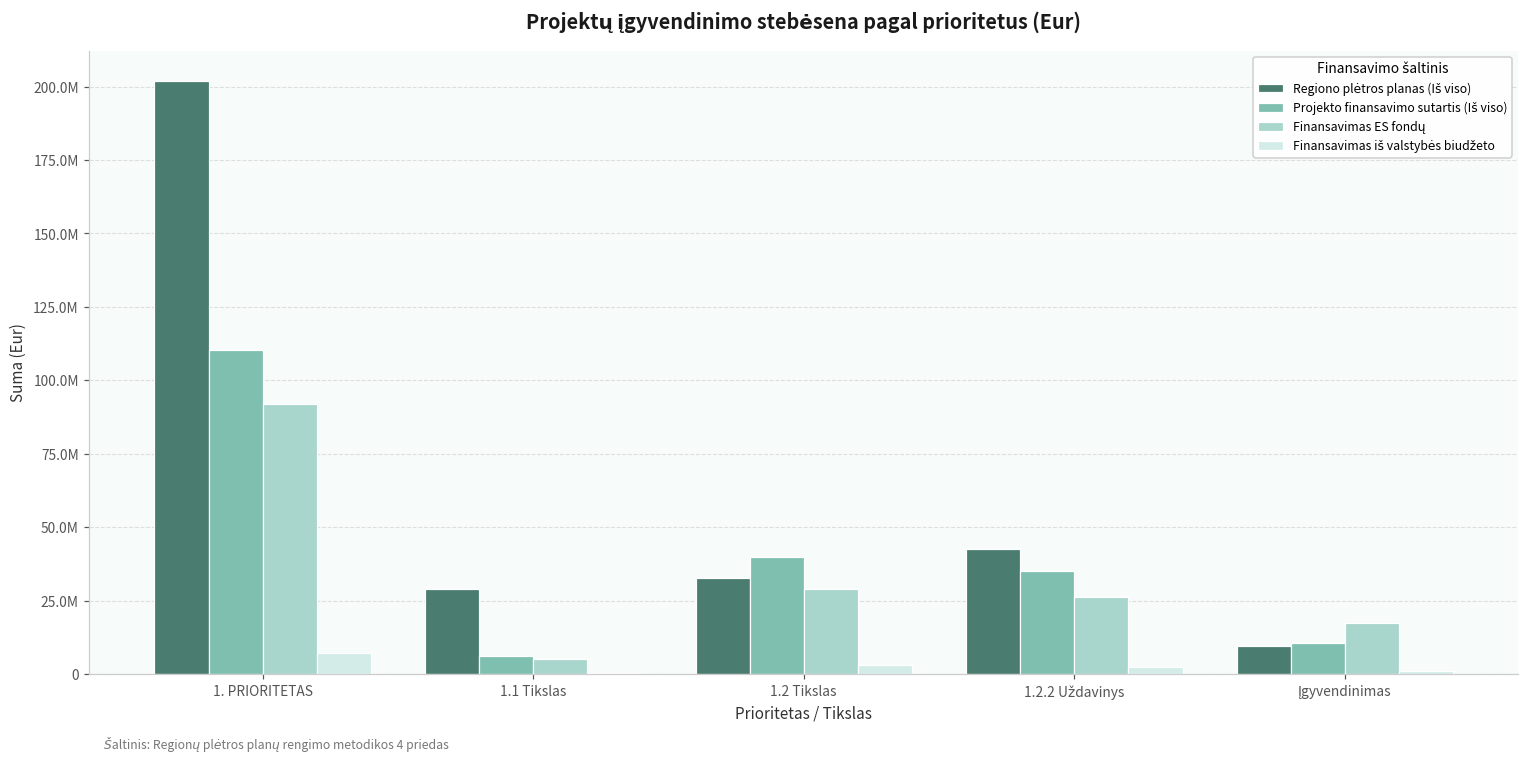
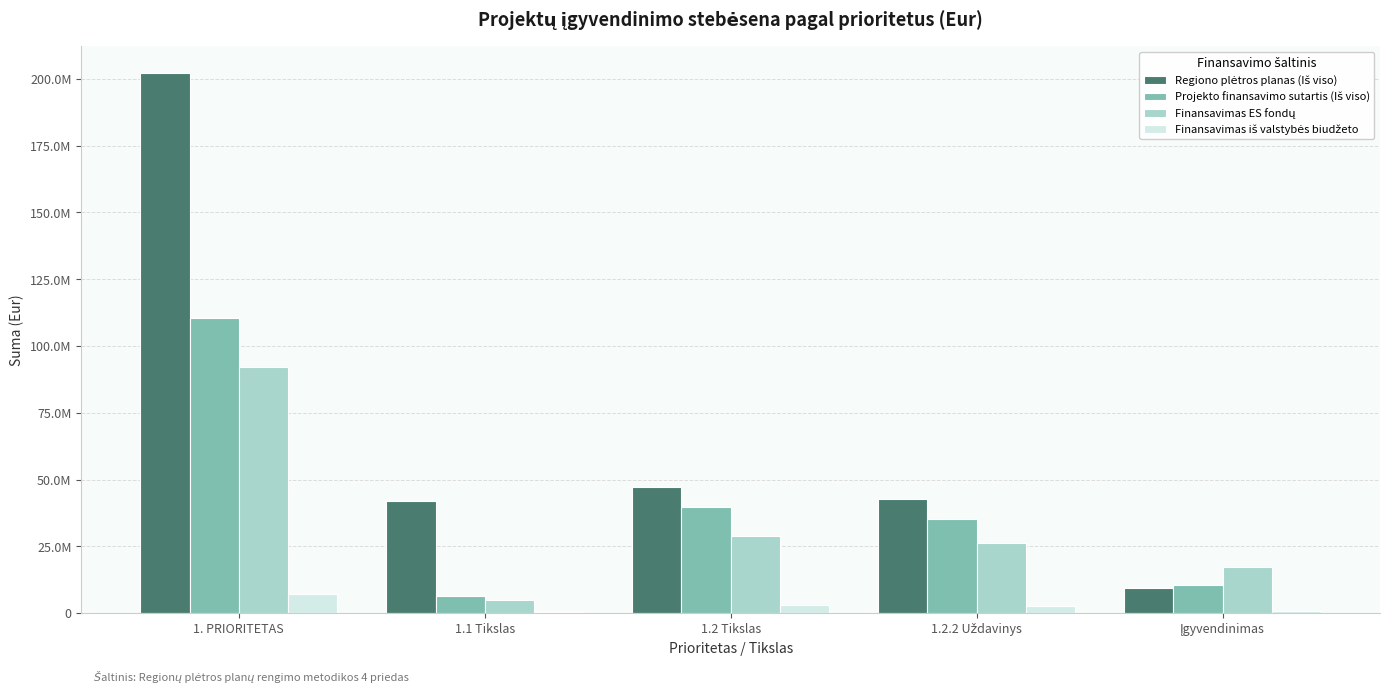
  {
    "Regiono plėtros planas (Iš viso)": {
      "1. PRIORITETAS": 202000000,
-     "1.1 Tikslas": 29000000,
-     "1.2 Tikslas": 33000000,
+     "1.1 Tikslas": 42000000,
+     "1.2 Tikslas": 47000000,
      "1.2.2 Uždavinys": 43000000,
      "Įgyvendinimas": 9000000
    }
  }
